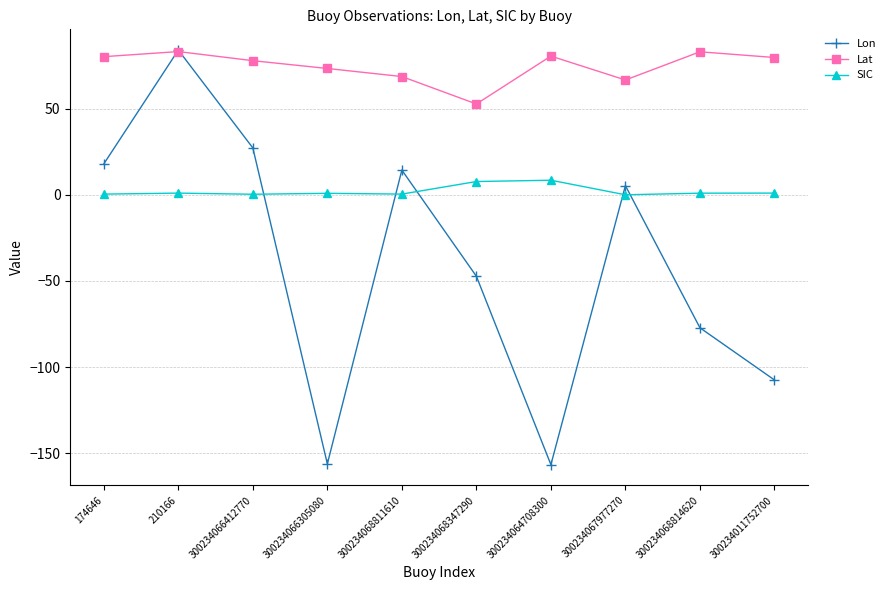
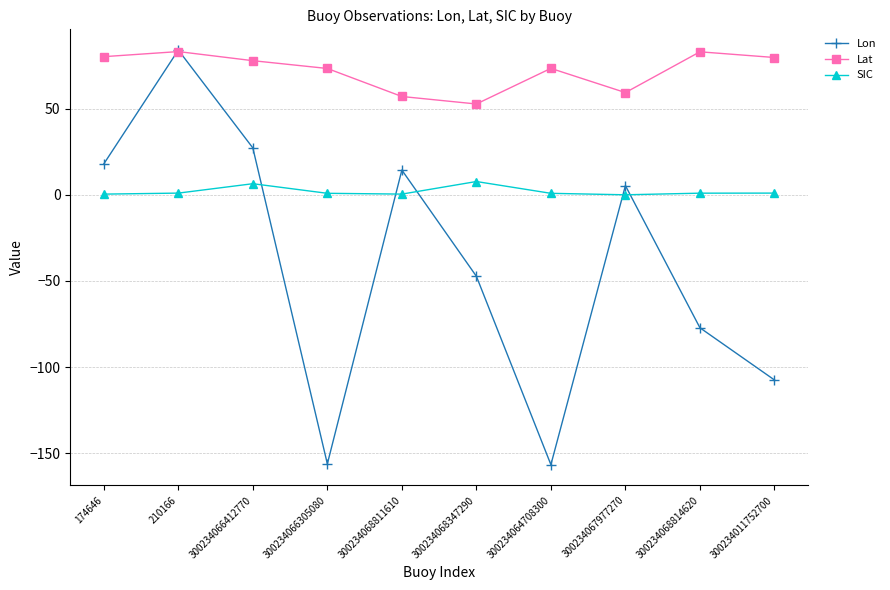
  {
    "Lon": {
      "174646": 18,
      "300234066412770": 27,
      "300234066305080": -156,
      "300234068811610": 14,
      "300234068347290": -47,
      "300234064708300": -157,
      "300234067977270": 5,
      "300234068814620": -77,
      "300234011752700": -107
    },
    "Lat": {
      "174646": 80,
      "300234066412770": 78,
      "300234066305080": 73,
-     "300234068811610": 69,
+     "300234068811610": 57,
      "300234068347290": 53,
-     "300234064708300": 80,
-     "300234067977270": 67,
+     "300234064708300": 73,
+     "300234067977270": 59,
      "300234068814620": 83,
      "300234011752700": 80
    },
    "SIC": {
      "174646": 0,
      "210166": 1,
-     "300234066412770": 0,
+     "300234066412770": 6,
      "300234066305080": 1,
      "300234068811610": 0,
      "300234068347290": 8,
-     "300234064708300": 8,
+     "300234064708300": 1,
      "300234067977270": 0,
      "300234068814620": 1,
      "300234011752700": 1
    }
  }
